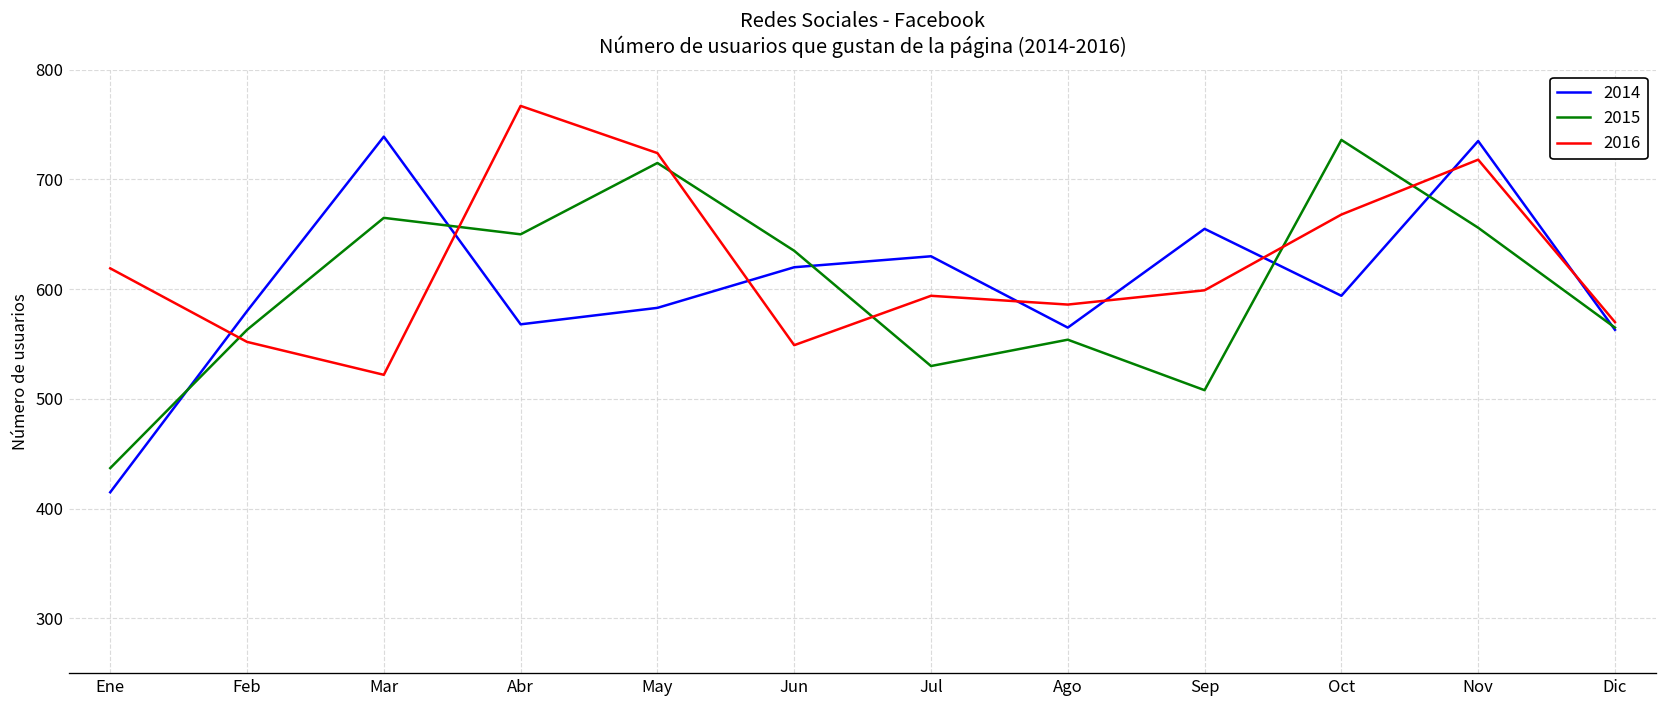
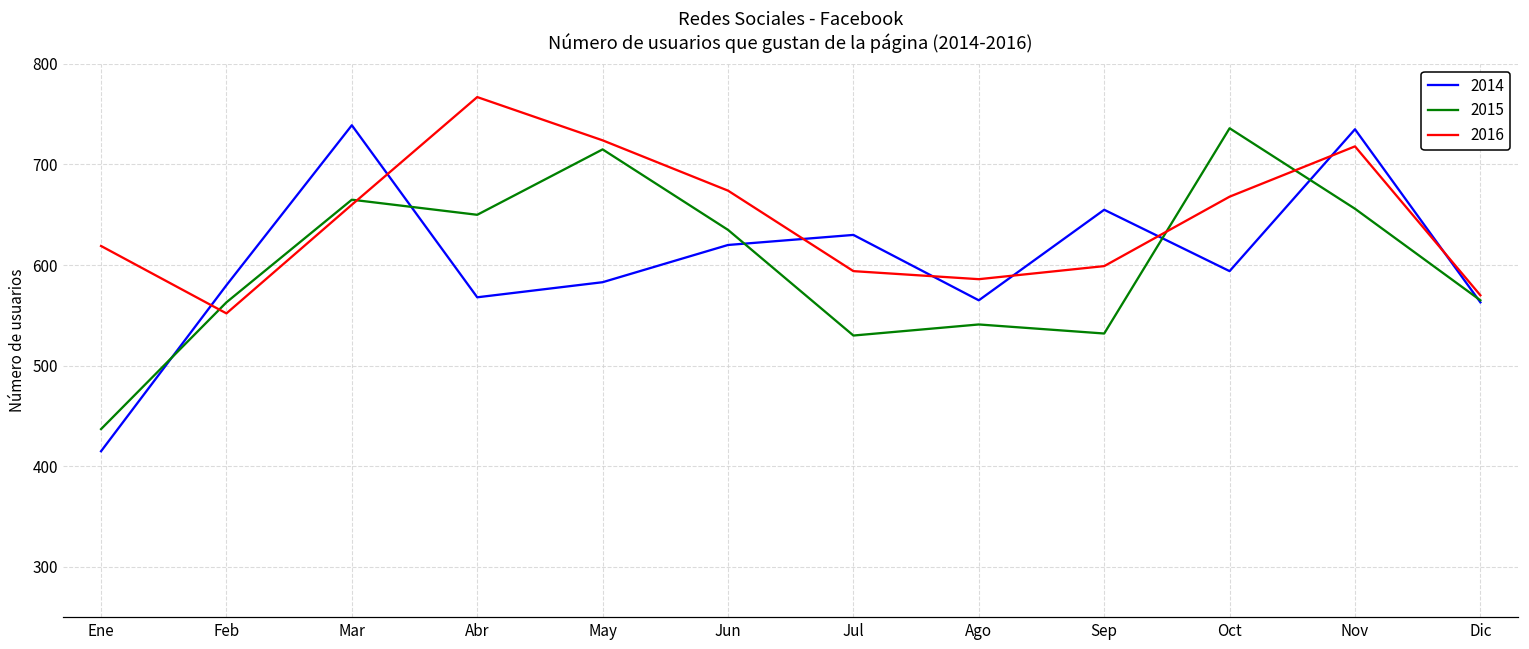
  {
    "2014": {
      "Ene": 420,
      "Feb": 580,
      "Mar": 740,
      "Abr": 570,
      "May": 580,
      "Jun": 620,
      "Jul": 630,
      "Ago": 570,
      "Sep": 660,
      "Oct": 590,
      "Nov": 740
    },
    "2015": {
      "Ene": 440,
      "Feb": 560,
      "Mar": 670,
      "Abr": 650,
      "May": 720,
      "Jun": 640,
      "Jul": 530,
-     "Ago": 550,
-     "Sep": 510,
+     "Ago": 540,
+     "Sep": 530,
      "Oct": 740,
      "Nov": 660
    },
    "2016": {
      "Ene": 620,
      "Feb": 550,
-     "Mar": 520,
+     "Mar": 660,
      "Abr": 770,
      "May": 720,
-     "Jun": 550,
+     "Jun": 670,
      "Jul": 590,
      "Ago": 590,
      "Sep": 600,
      "Oct": 670,
      "Nov": 720,
      "Dic": 570
    }
  }
